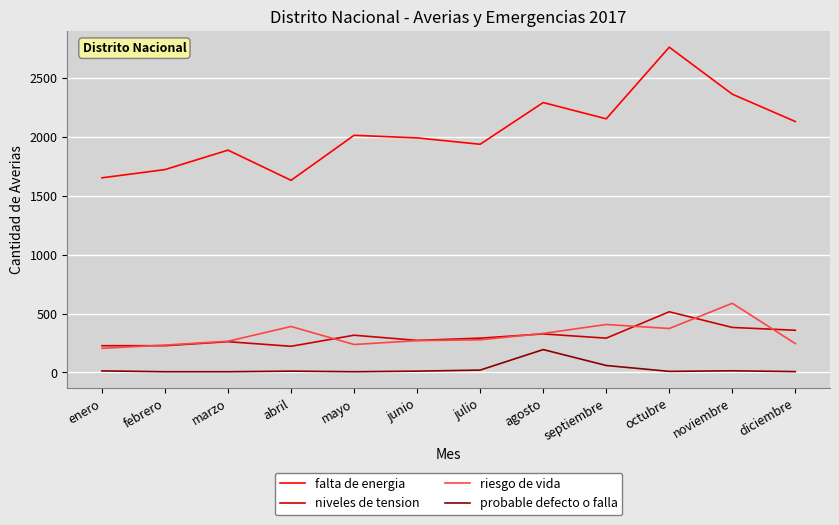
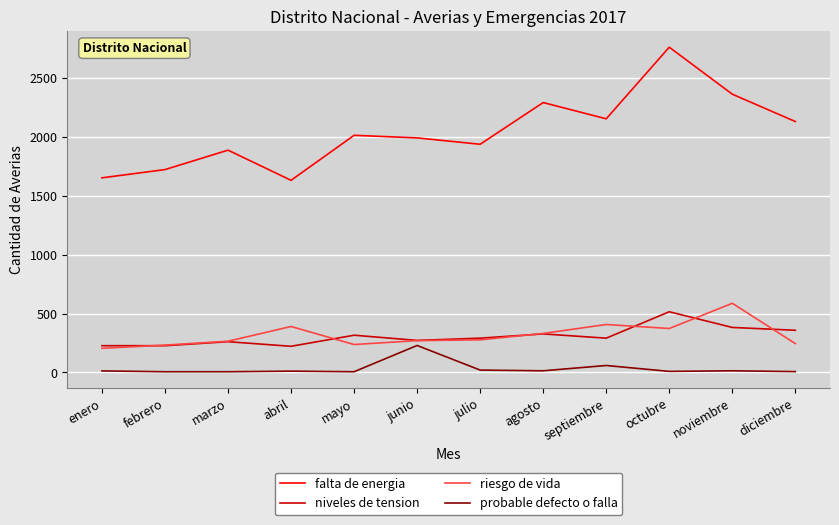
  {
    "riesgo de vida": {
      "enero": 210,
      "abril": 390,
      "mayo": 240,
      "septiembre": 410,
      "octubre": 370,
      "noviembre": 590,
      "diciembre": 250
    },
    "probable defecto o falla": {
      "enero": 10,
      "febrero": 10,
      "marzo": 10,
      "abril": 10,
      "mayo": 10,
-     "junio": 10,
+     "junio": 230,
      "julio": 20,
-     "agosto": 190,
+     "agosto": 10,
      "septiembre": 60,
      "octubre": 10,
      "noviembre": 10,
      "diciembre": 10
    }
  }
